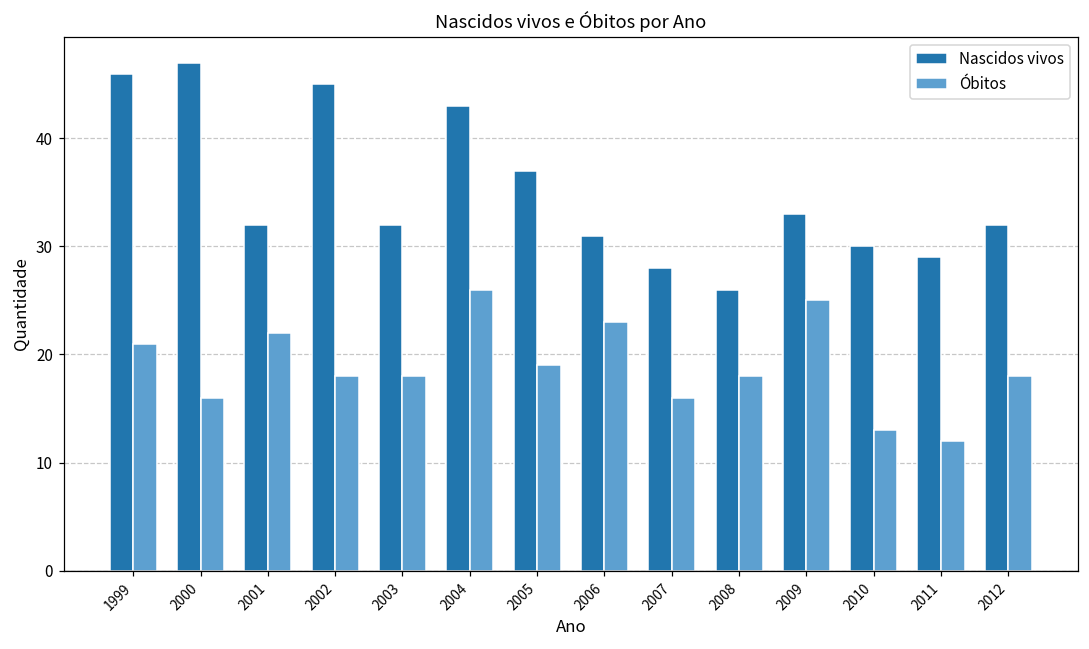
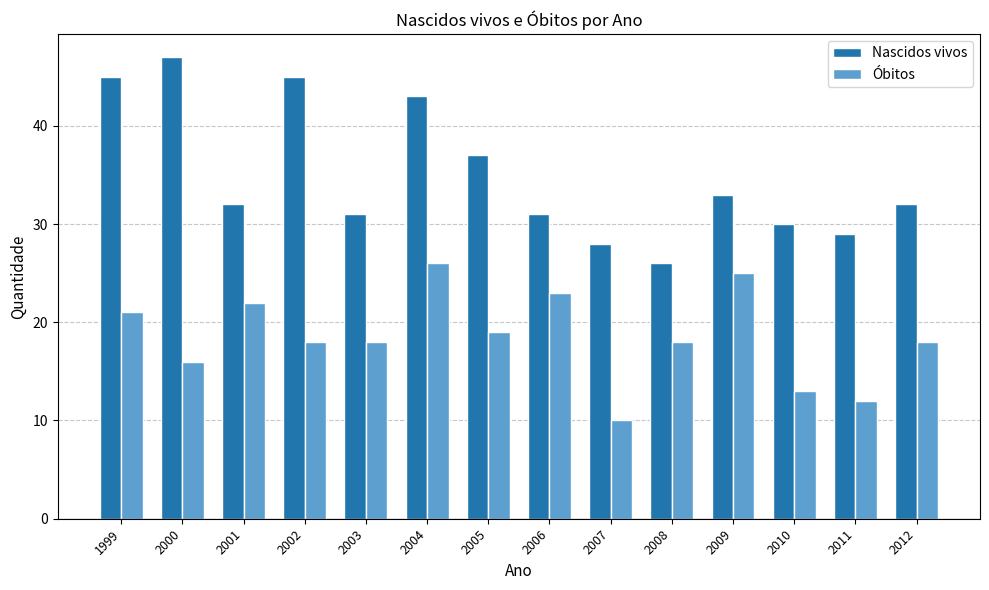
  {
    "Nascidos vivos": {
-     "1999": 46,
+     "1999": 45,
      "2000": 47,
      "2001": 32,
      "2002": 45,
-     "2003": 32,
+     "2003": 31,
      "2004": 43,
      "2005": 37,
      "2006": 31,
      "2007": 28,
      "2008": 26,
      "2009": 33,
      "2010": 30,
      "2011": 29,
      "2012": 32
    },
    "Óbitos": {
      "1999": 21,
      "2000": 16,
      "2001": 22,
      "2002": 18,
      "2003": 18,
      "2004": 26,
      "2005": 19,
      "2006": 23,
-     "2007": 16,
+     "2007": 10,
      "2008": 18,
      "2009": 25,
      "2010": 13,
      "2011": 12,
      "2012": 18
    }
  }
